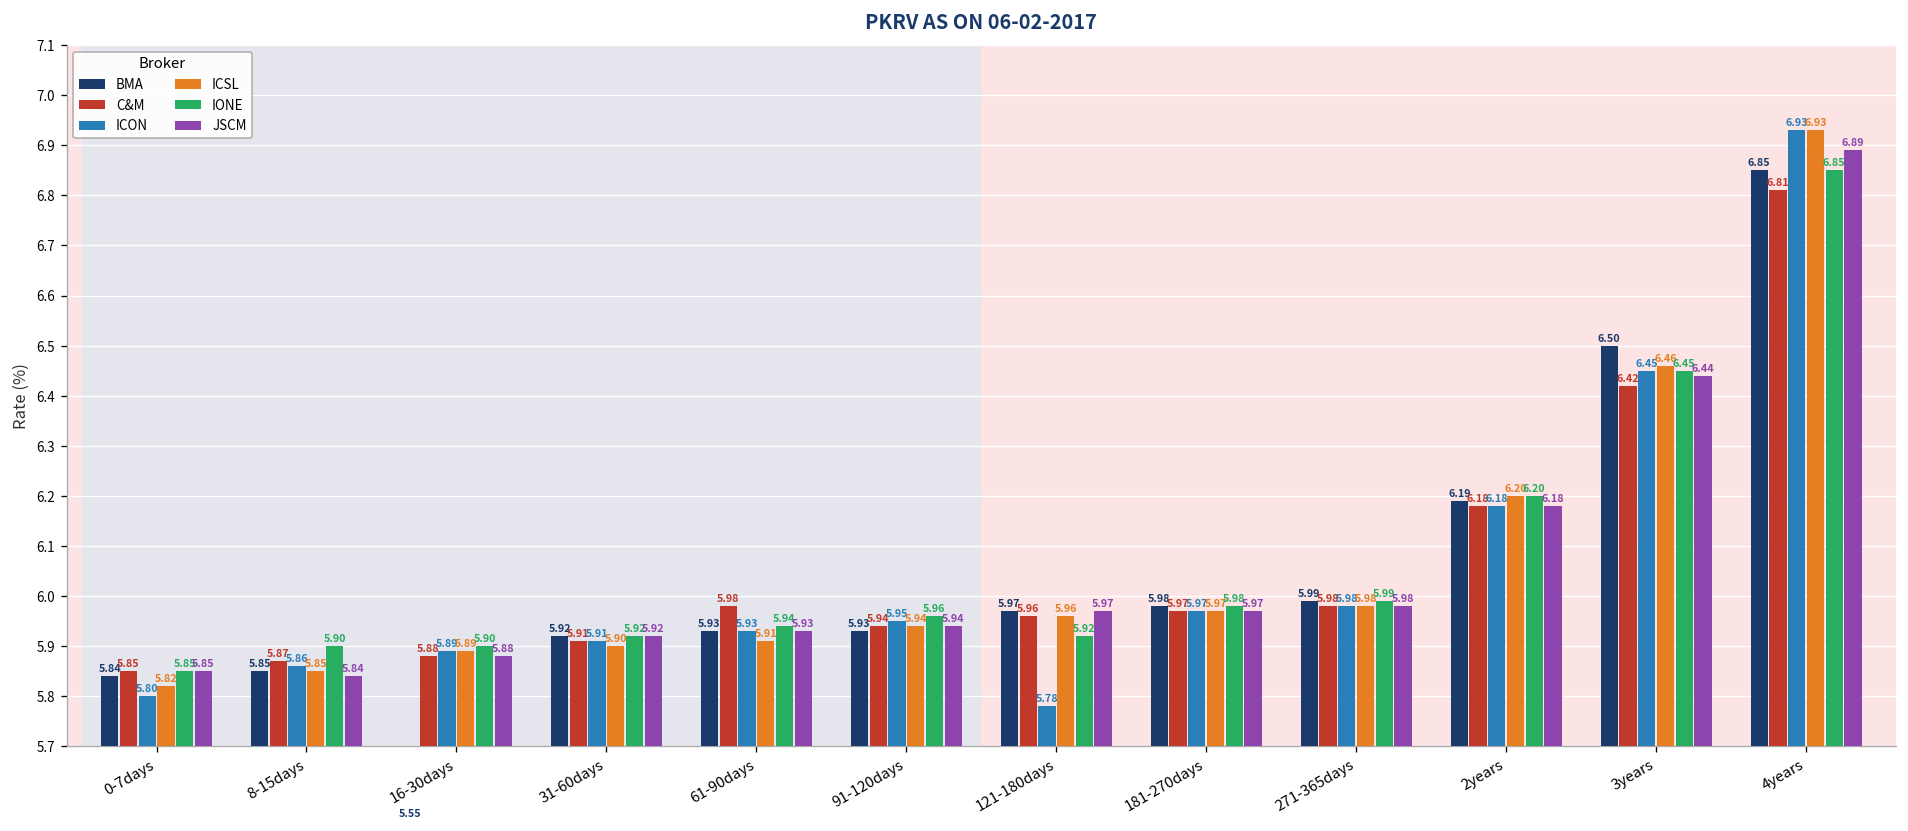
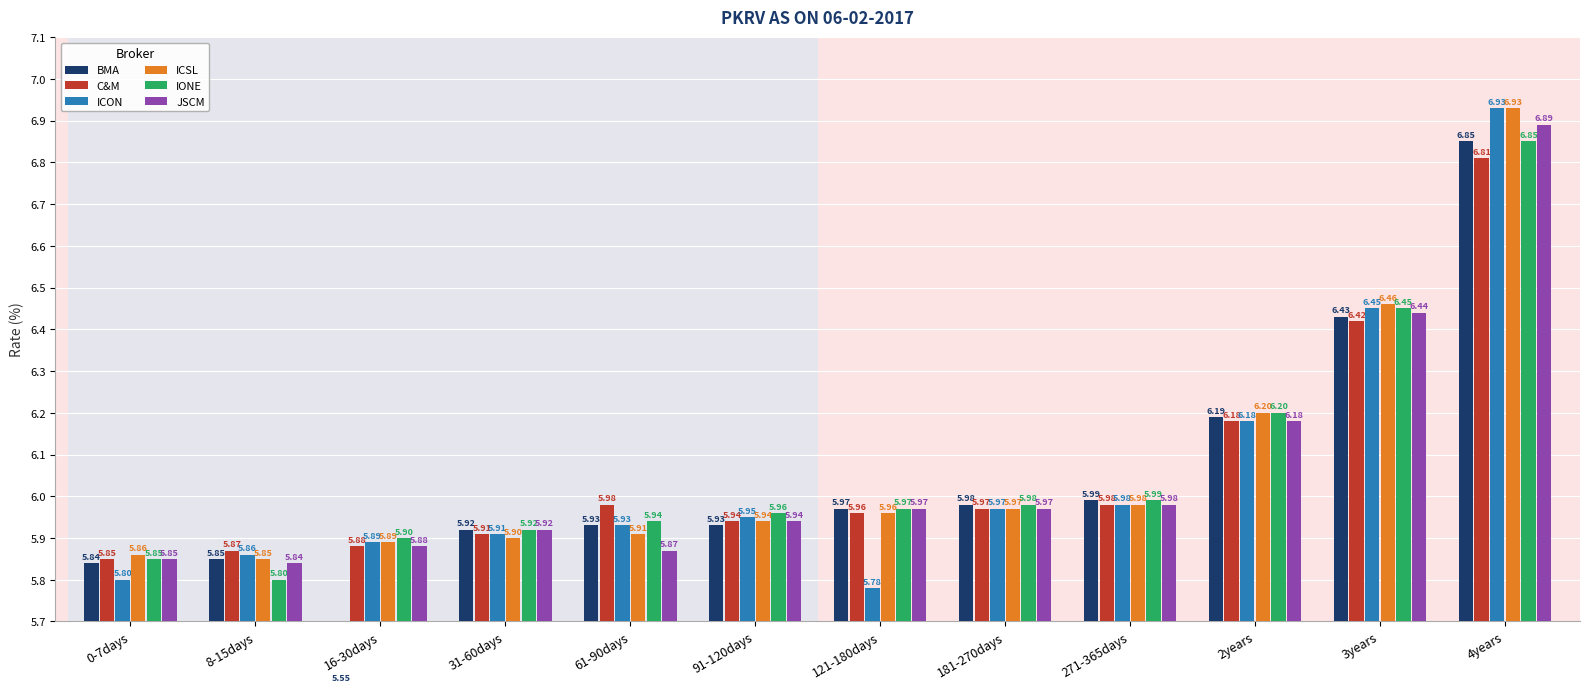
  {
    "BMA": {
      "0-7days": 5.84,
      "8-15days": 5.85,
      "31-60days": 5.92,
      "61-90days": 5.93,
      "91-120days": 5.93,
      "121-180days": 5.97,
      "181-270days": 5.98,
      "271-365days": 5.99,
      "2years": 6.19,
-     "3years": 6.50,
+     "3years": 6.43,
      "4years": 6.85
    },
    "C&M": {
      "0-7days": 5.85,
      "8-15days": 5.87,
      "16-30days": 5.88,
      "61-90days": 5.98,
      "91-120days": 5.94,
      "121-180days": 5.96,
      "3years": 6.42,
      "4years": 6.81
    },
    "ICON": {
      "0-7days": 5.80,
      "8-15days": 5.86,
      "61-90days": 5.93,
      "91-120days": 5.95,
      "121-180days": 5.78,
      "3years": 6.45
    },
    "ICSL": {
-     "0-7days": 5.82,
+     "0-7days": 5.86,
      "8-15days": 5.85,
      "31-60days": 5.90,
      "61-90days": 5.91,
      "91-120days": 5.94,
      "121-180days": 5.96,
      "3years": 6.46
    },
    "IONE": {
-     "8-15days": 5.90,
+     "8-15days": 5.80,
      "16-30days": 5.90,
      "61-90days": 5.94,
      "91-120days": 5.96,
-     "121-180days": 5.92,
+     "121-180days": 5.97,
      "181-270days": 5.98,
      "271-365days": 5.99,
      "3years": 6.45,
      "4years": 6.85
    },
    "JSCM": {
      "8-15days": 5.84,
      "16-30days": 5.88,
-     "61-90days": 5.93,
+     "61-90days": 5.87,
      "91-120days": 5.94,
      "181-270days": 5.97,
      "271-365days": 5.98,
      "2years": 6.18,
      "3years": 6.44,
      "4years": 6.89
    }
  }
